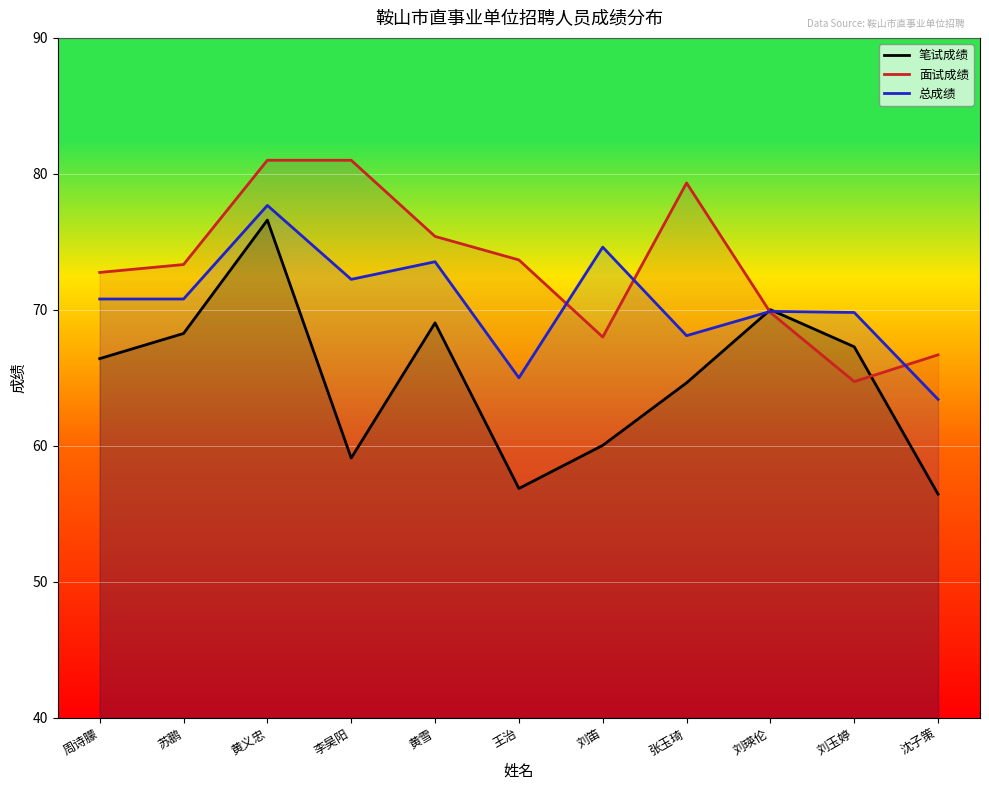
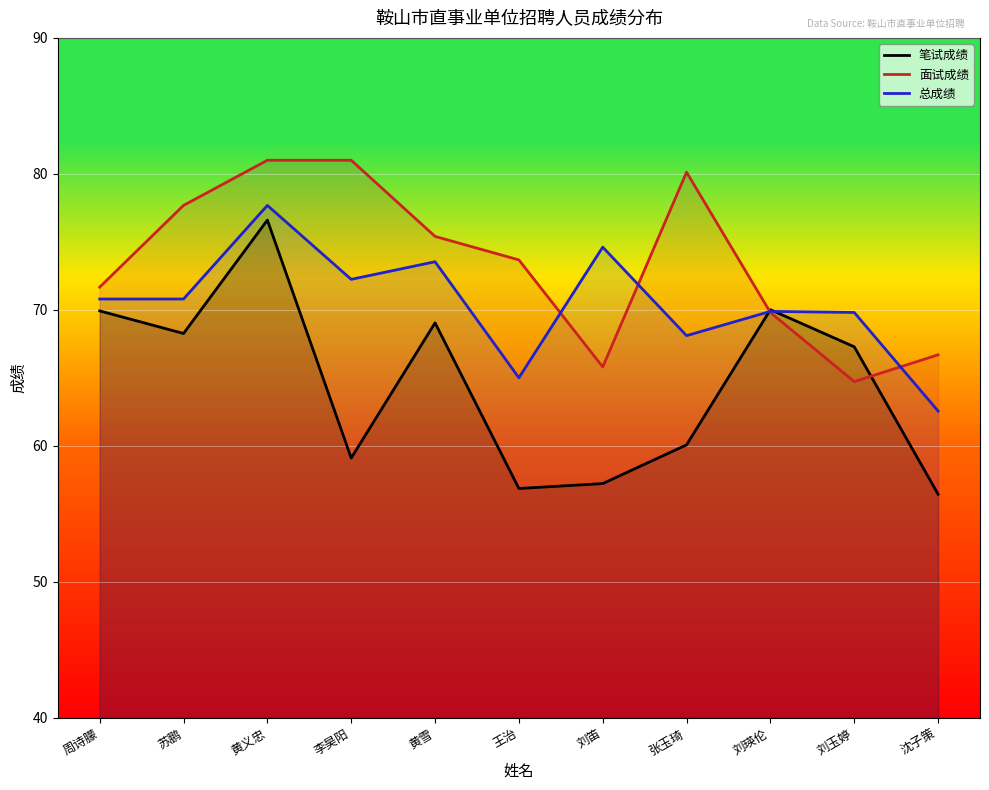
  {
    "笔试成绩": {
-     "周诗朦": 66.4,
+     "周诗朦": 69.9,
      "苏鹏": 68.3,
      "黄义忠": 76.6,
      "李昊阳": 59.1,
      "黄雪": 69.0,
      "王治": 56.9,
-     "刘笛": 60.0,
-     "张玉琦": 64.6,
+     "刘笛": 57.2,
+     "张玉琦": 60.1,
      "刘玉婷": 67.3,
      "沈子策": 56.4
    },
    "面试成绩": {
-     "周诗朦": 72.8,
-     "苏鹏": 73.3,
+     "周诗朦": 71.7,
+     "苏鹏": 77.7,
      "黄义忠": 81.0,
      "李昊阳": 81.0,
      "黄雪": 75.4,
      "王治": 73.7,
-     "刘笛": 68.0,
-     "张玉琦": 79.3,
+     "刘笛": 65.8,
+     "张玉琦": 80.1,
      "刘玉婷": 64.7,
      "沈子策": 66.7
    },
    "总成绩": {
      "周诗朦": 70.8,
      "苏鹏": 70.8,
      "黄义忠": 77.7,
      "李昊阳": 72.2,
      "黄雪": 73.5,
      "王治": 65.0,
      "刘笛": 74.6,
      "张玉琦": 68.1,
      "刘玉婷": 69.8,
-     "沈子策": 63.4
+     "沈子策": 62.6
    }
  }
